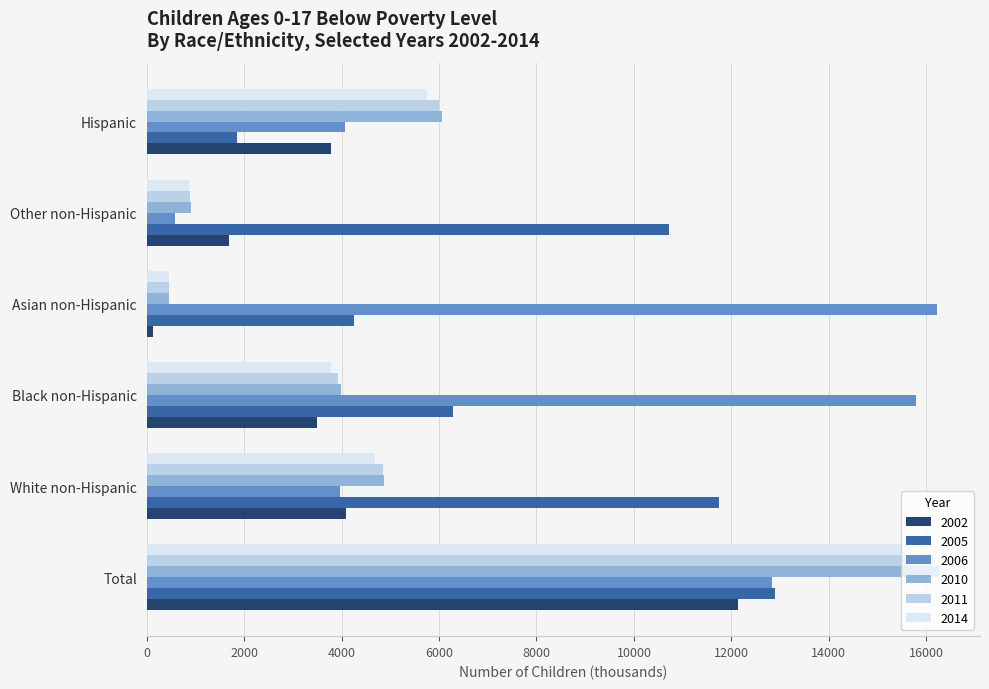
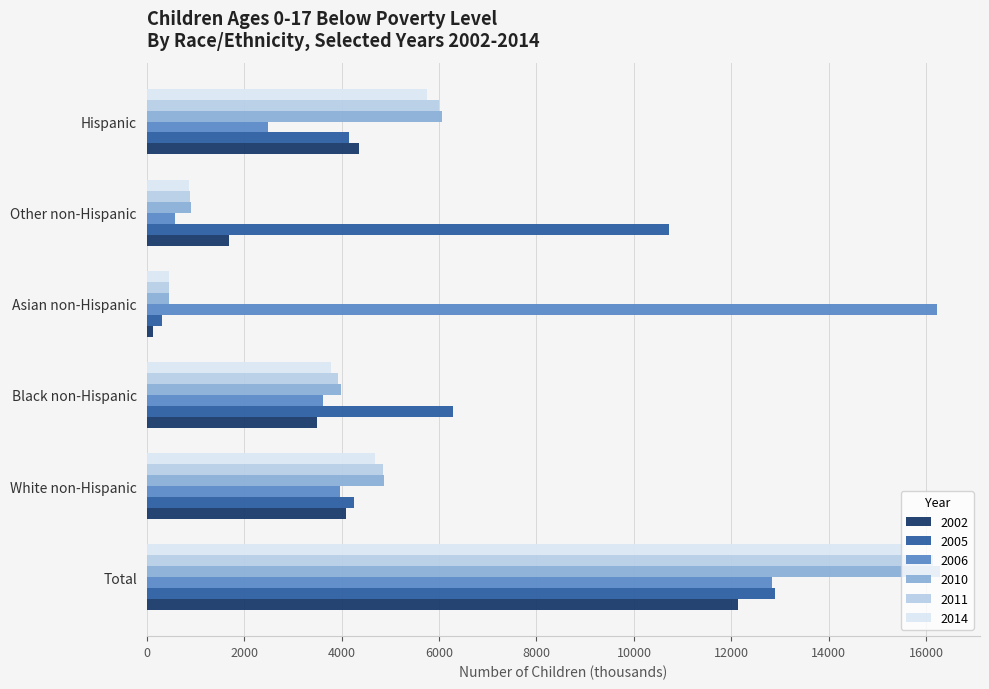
  {
    "2002": {
-     "Hispanic": 3800,
+     "Hispanic": 4400,
      "Other non-Hispanic": 1700,
      "Asian non-Hispanic": 100,
      "Black non-Hispanic": 3500,
      "White non-Hispanic": 4100,
      "Total": 12100
    },
    "2005": {
-     "Hispanic": 1900,
+     "Hispanic": 4100,
      "Other non-Hispanic": 10700,
-     "Asian non-Hispanic": 4300,
+     "Asian non-Hispanic": 300,
      "Black non-Hispanic": 6300,
-     "White non-Hispanic": 11700,
+     "White non-Hispanic": 4300,
      "Total": 12900
    },
    "2006": {
-     "Hispanic": 4100,
+     "Hispanic": 2500,
      "Other non-Hispanic": 600,
      "Asian non-Hispanic": 16200,
-     "Black non-Hispanic": 15800,
+     "Black non-Hispanic": 3600,
      "White non-Hispanic": 4000,
      "Total": 12800
    }
  }
